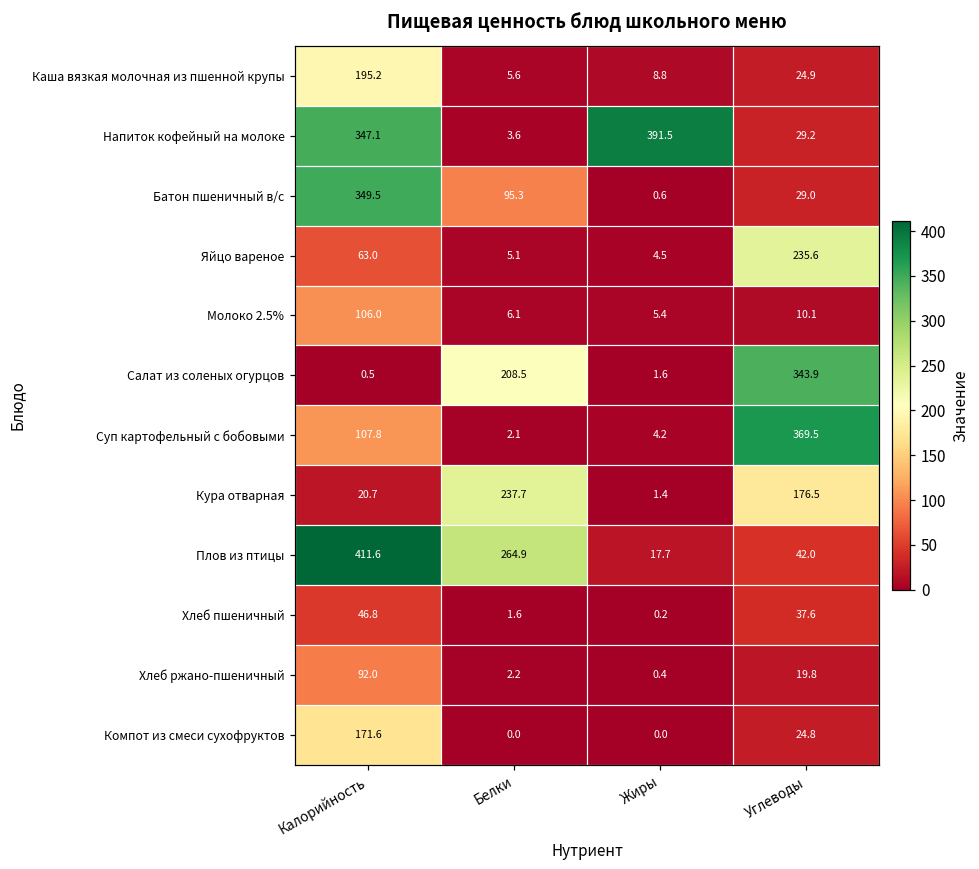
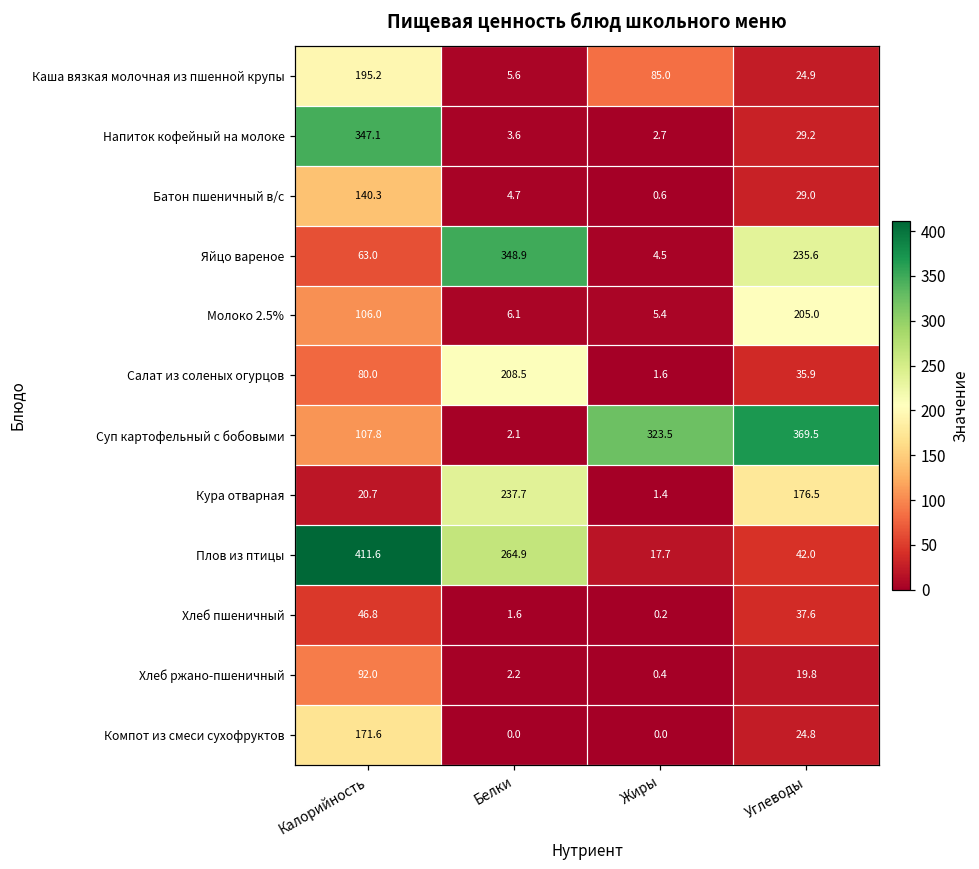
  {
    "Каша вязкая молочная из пшенной крупы": {
      "Калорийность": 195.2,
      "Белки": 5.6,
-     "Жиры": 8.8,
+     "Жиры": 85.0,
      "Углеводы": 24.9
    },
    "Напиток кофейный на молоке": {
      "Калорийность": 347.1,
      "Белки": 3.6,
-     "Жиры": 391.5,
+     "Жиры": 2.7,
      "Углеводы": 29.2
    },
    "Батон пшеничный в/с": {
-     "Калорийность": 349.5,
-     "Белки": 95.3,
+     "Калорийность": 140.3,
+     "Белки": 4.7,
      "Жиры": 0.6,
      "Углеводы": 29.0
    },
    "Яйцо вареное": {
      "Калорийность": 63.0,
-     "Белки": 5.1,
+     "Белки": 348.9,
      "Жиры": 4.5,
      "Углеводы": 235.6
    },
    "Молоко 2.5%": {
      "Калорийность": 106.0,
      "Белки": 6.1,
      "Жиры": 5.4,
-     "Углеводы": 10.1
+     "Углеводы": 205.0
    },
    "Салат из соленых огурцов": {
-     "Калорийность": 0.5,
+     "Калорийность": 80.0,
      "Белки": 208.5,
      "Жиры": 1.6,
-     "Углеводы": 343.9
+     "Углеводы": 35.9
    },
    "Суп картофельный с бобовыми": {
      "Калорийность": 107.8,
      "Белки": 2.1,
-     "Жиры": 4.2,
+     "Жиры": 323.5,
      "Углеводы": 369.5
    },
    "Кура отварная": {
      "Калорийность": 20.7,
      "Белки": 237.7,
      "Жиры": 1.4,
      "Углеводы": 176.5
    },
    "Плов из птицы": {
      "Калорийность": 411.6,
      "Белки": 264.9,
      "Жиры": 17.7,
      "Углеводы": 42.0
    },
    "Хлеб пшеничный": {
      "Калорийность": 46.8,
      "Белки": 1.6,
      "Жиры": 0.2,
      "Углеводы": 37.6
    },
    "Хлеб ржано-пшеничный": {
      "Калорийность": 92.0,
      "Белки": 2.2,
      "Жиры": 0.4,
      "Углеводы": 19.8
    },
    "Компот из смеси сухофруктов": {
      "Калорийность": 171.6,
      "Белки": 0.0,
      "Жиры": 0.0,
      "Углеводы": 24.8
    }
  }
